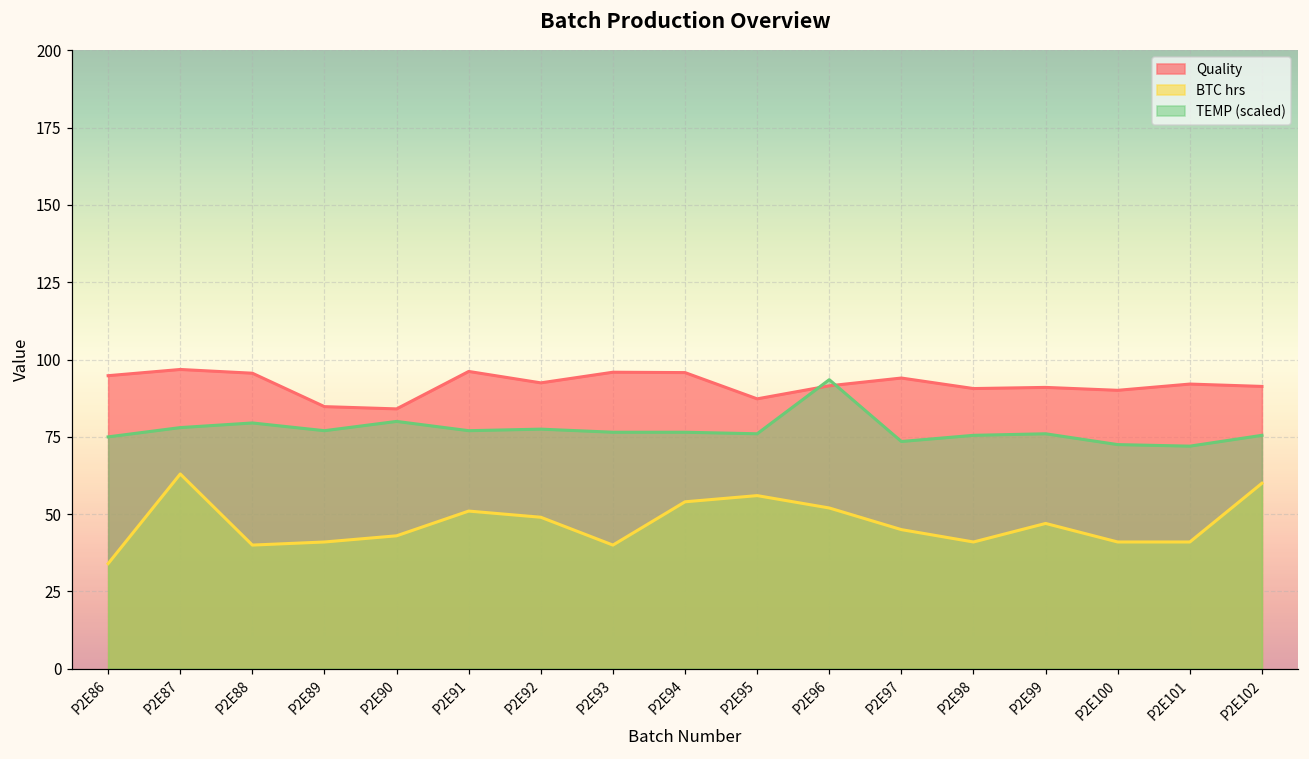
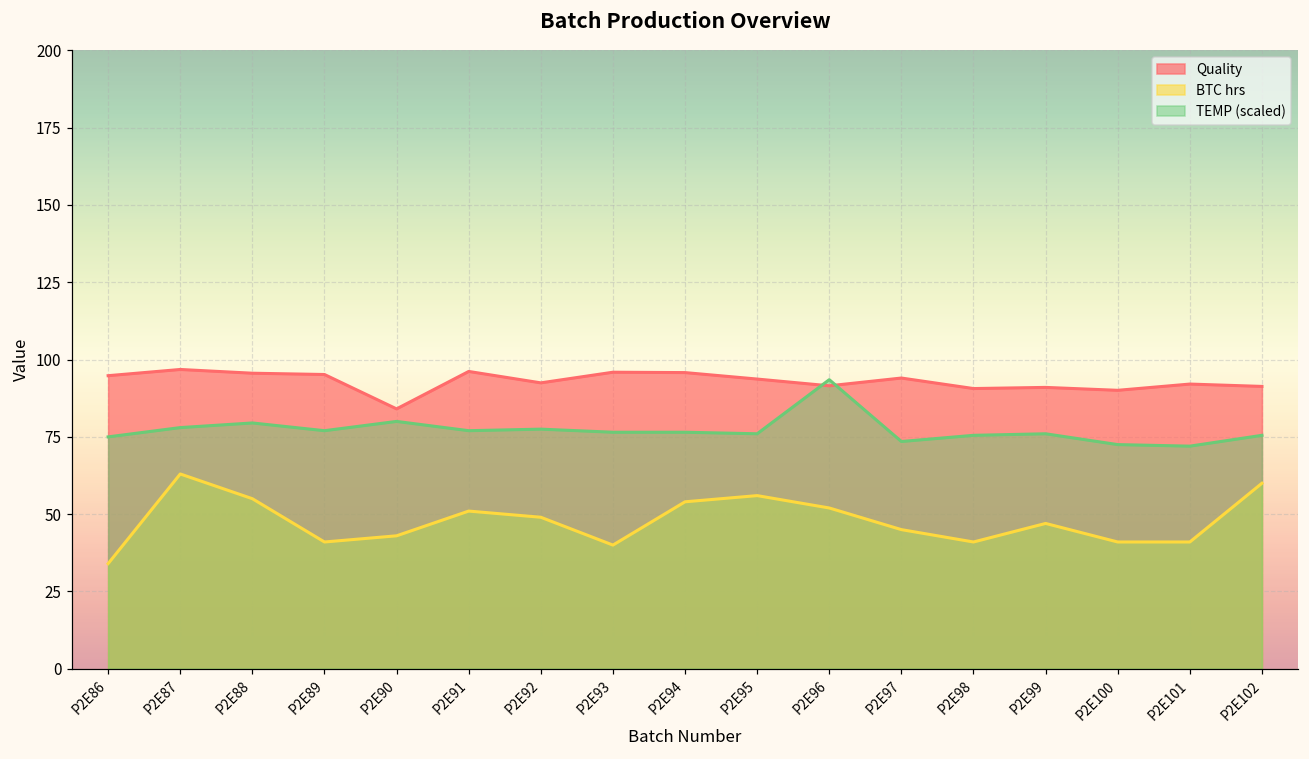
  {
    "Quality": {
      "P2E86": 95,
      "P2E87": 97,
      "P2E88": 96,
-     "P2E89": 85,
+     "P2E89": 95,
      "P2E90": 84,
      "P2E91": 96,
      "P2E92": 92,
      "P2E93": 96,
      "P2E94": 96,
-     "P2E95": 87,
+     "P2E95": 94,
      "P2E96": 92,
      "P2E97": 94,
      "P2E98": 91,
      "P2E99": 91,
      "P2E100": 90,
      "P2E101": 92,
      "P2E102": 91
    },
    "BTC hrs": {
      "P2E86": 34,
      "P2E87": 63,
-     "P2E88": 40,
+     "P2E88": 55,
      "P2E89": 41,
      "P2E90": 43,
      "P2E91": 51,
      "P2E92": 49,
      "P2E93": 40,
      "P2E94": 54,
      "P2E95": 56,
      "P2E96": 52,
      "P2E97": 45,
      "P2E98": 41,
      "P2E99": 47,
      "P2E100": 41,
      "P2E101": 41,
      "P2E102": 60
    },
    "TEMP (scaled)": {
      "P2E86": 75,
      "P2E87": 78,
      "P2E88": 80,
      "P2E89": 77,
      "P2E90": 80,
      "P2E91": 77,
      "P2E92": 78,
      "P2E93": 77,
      "P2E94": 77,
      "P2E95": 76,
      "P2E96": 94,
      "P2E97": 74,
      "P2E98": 76,
      "P2E99": 76,
      "P2E100": 73,
      "P2E101": 72,
      "P2E102": 76
    }
  }
